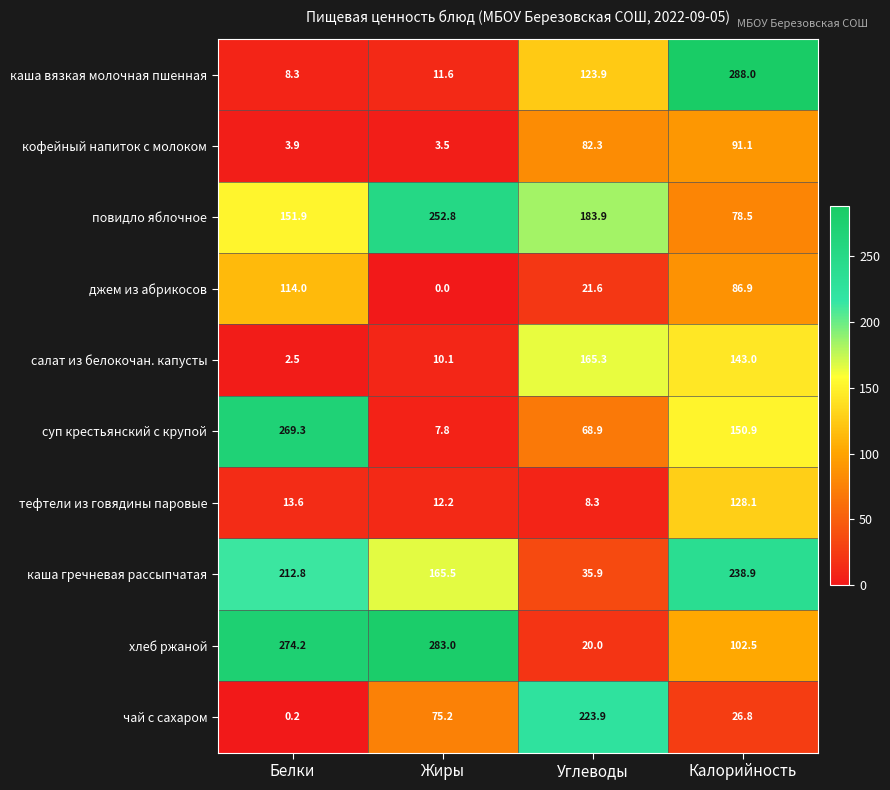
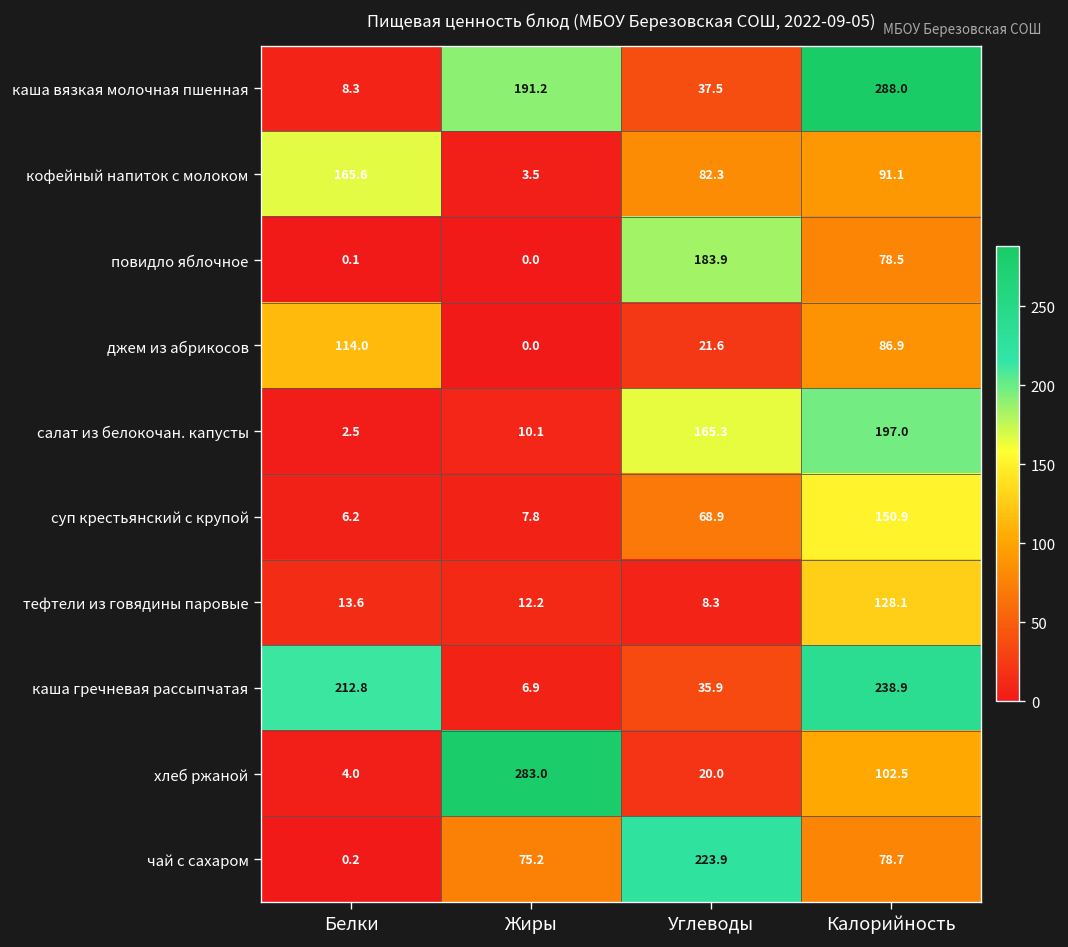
  {
    "каша вязкая молочная пшенная": {
      "Белки": 8.3,
-     "Жиры": 11.6,
-     "Углеводы": 123.9,
+     "Жиры": 191.2,
+     "Углеводы": 37.5,
      "Калорийность": 288.0
    },
    "кофейный напиток с молоком": {
-     "Белки": 3.9,
+     "Белки": 165.6,
      "Жиры": 3.5,
      "Углеводы": 82.3,
      "Калорийность": 91.1
    },
    "повидло яблочное": {
-     "Белки": 151.9,
-     "Жиры": 252.8,
+     "Белки": 0.1,
+     "Жиры": 0.0,
      "Углеводы": 183.9,
      "Калорийность": 78.5
    },
    "джем из абрикосов": {
      "Белки": 114.0,
      "Жиры": 0.0,
      "Углеводы": 21.6,
      "Калорийность": 86.9
    },
    "салат из белокочан. капусты": {
      "Белки": 2.5,
      "Жиры": 10.1,
      "Углеводы": 165.3,
-     "Калорийность": 143.0
+     "Калорийность": 197.0
    },
    "суп крестьянский с крупой": {
-     "Белки": 269.3,
+     "Белки": 6.2,
      "Жиры": 7.8,
      "Углеводы": 68.9,
      "Калорийность": 150.9
    },
    "тефтели из говядины паровые": {
      "Белки": 13.6,
      "Жиры": 12.2,
      "Углеводы": 8.3,
      "Калорийность": 128.1
    },
    "каша гречневая рассыпчатая": {
      "Белки": 212.8,
-     "Жиры": 165.5,
+     "Жиры": 6.9,
      "Углеводы": 35.9,
      "Калорийность": 238.9
    },
    "хлеб ржаной": {
-     "Белки": 274.2,
+     "Белки": 4.0,
      "Жиры": 283.0,
      "Углеводы": 20.0,
      "Калорийность": 102.5
    },
    "чай с сахаром": {
      "Белки": 0.2,
      "Жиры": 75.2,
      "Углеводы": 223.9,
-     "Калорийность": 26.8
+     "Калорийность": 78.7
    }
  }
